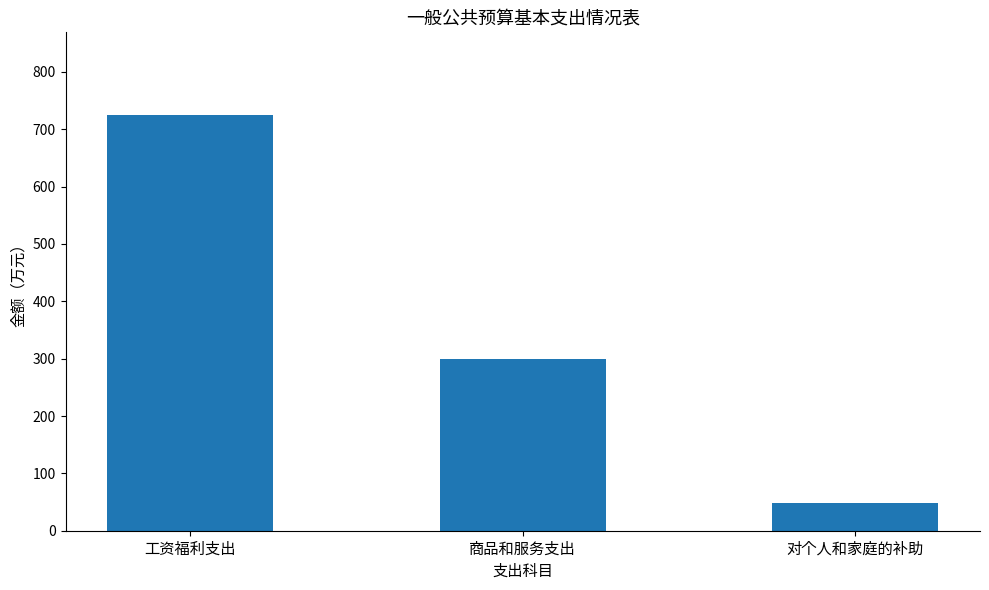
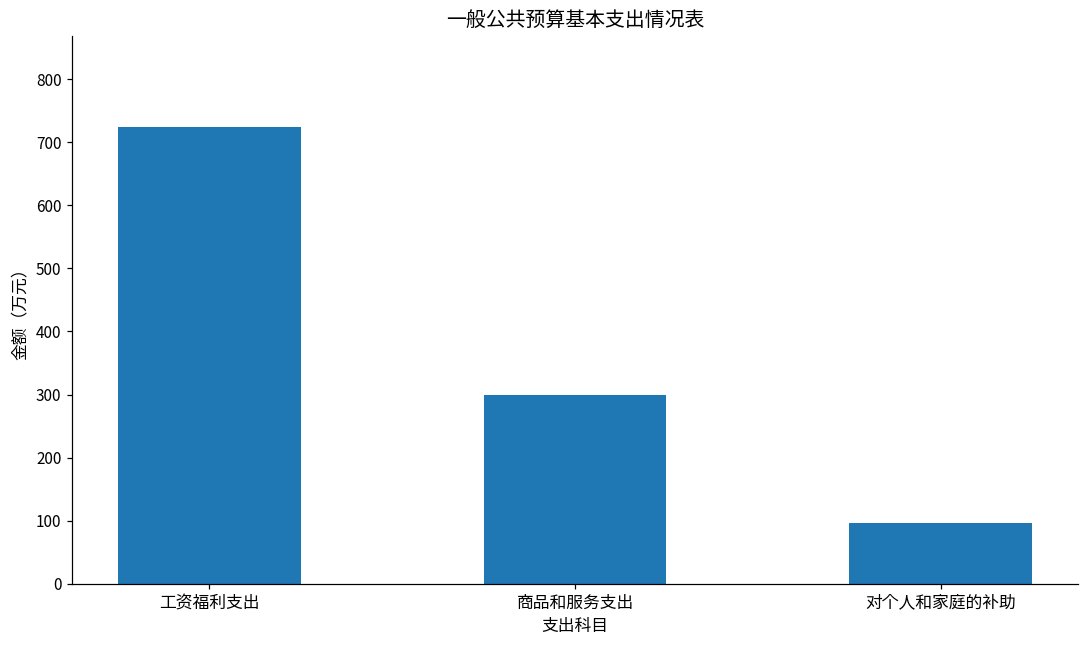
  {
    "工资福利支出": 720,
    "商品和服务支出": 300,
-   "对个人和家庭的补助": 50
+   "对个人和家庭的补助": 100
  }
